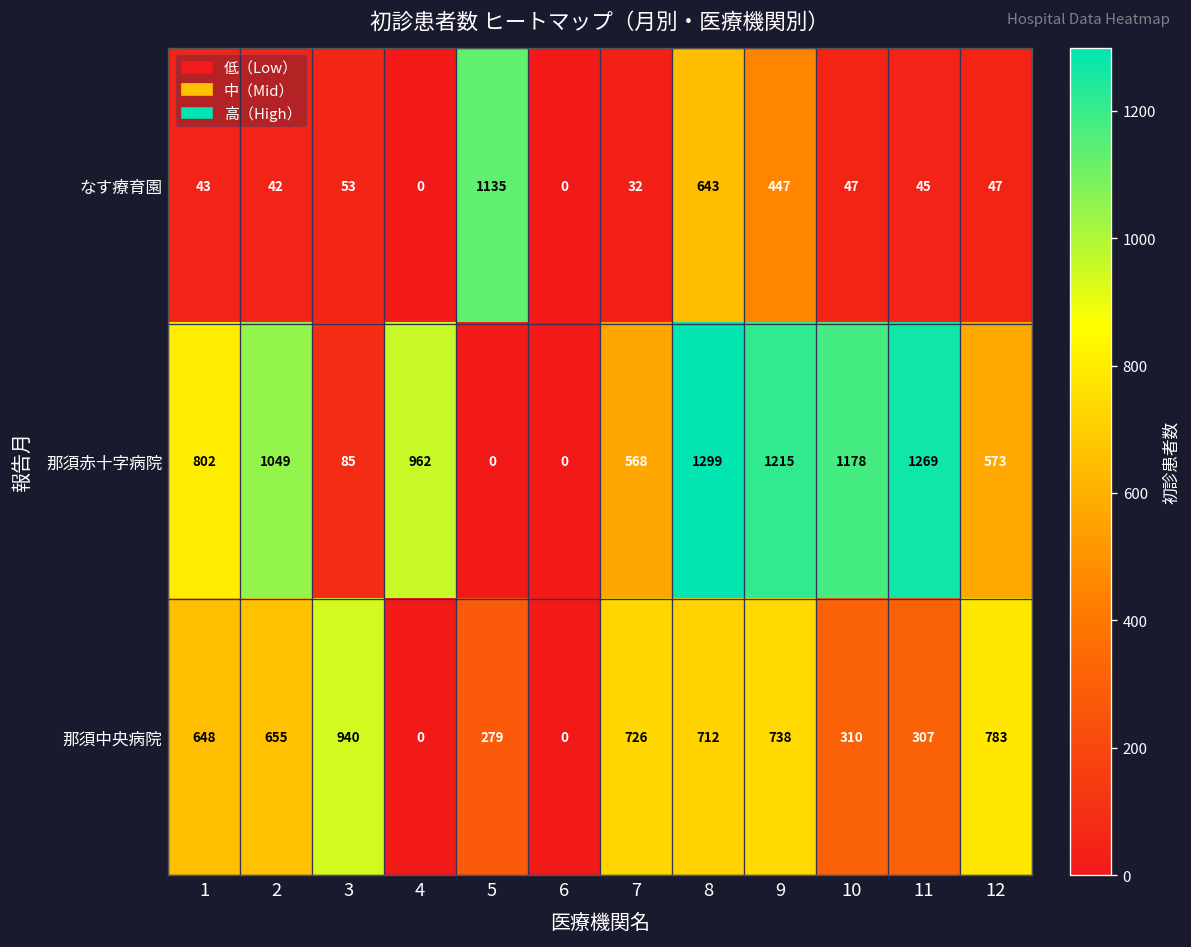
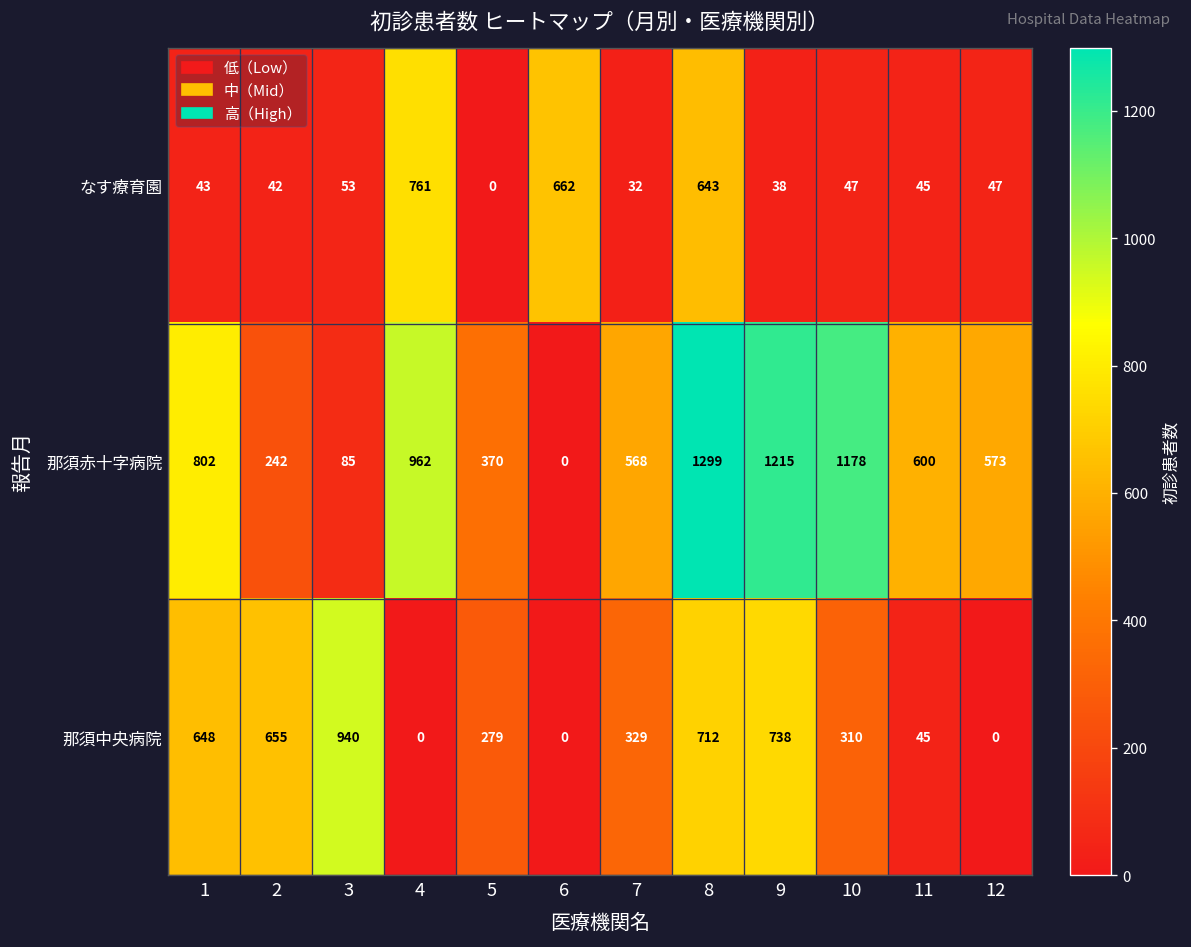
  {
    "なす療育園": {
      "1": 43,
      "2": 42,
      "3": 53,
-     "4": 0,
-     "5": 1135,
-     "6": 0,
+     "4": 761,
+     "5": 0,
+     "6": 662,
      "7": 32,
      "8": 643,
-     "9": 447,
+     "9": 38,
      "10": 47,
      "11": 45,
      "12": 47
    },
    "那須赤十字病院": {
      "1": 802,
-     "2": 1049,
+     "2": 242,
      "3": 85,
      "4": 962,
-     "5": 0,
+     "5": 370,
      "6": 0,
      "7": 568,
      "8": 1299,
      "9": 1215,
      "10": 1178,
-     "11": 1269,
+     "11": 600,
      "12": 573
    },
    "那須中央病院": {
      "1": 648,
      "2": 655,
      "3": 940,
      "4": 0,
      "5": 279,
      "6": 0,
-     "7": 726,
+     "7": 329,
      "8": 712,
      "9": 738,
      "10": 310,
-     "11": 307,
-     "12": 783
+     "11": 45,
+     "12": 0
    }
  }
